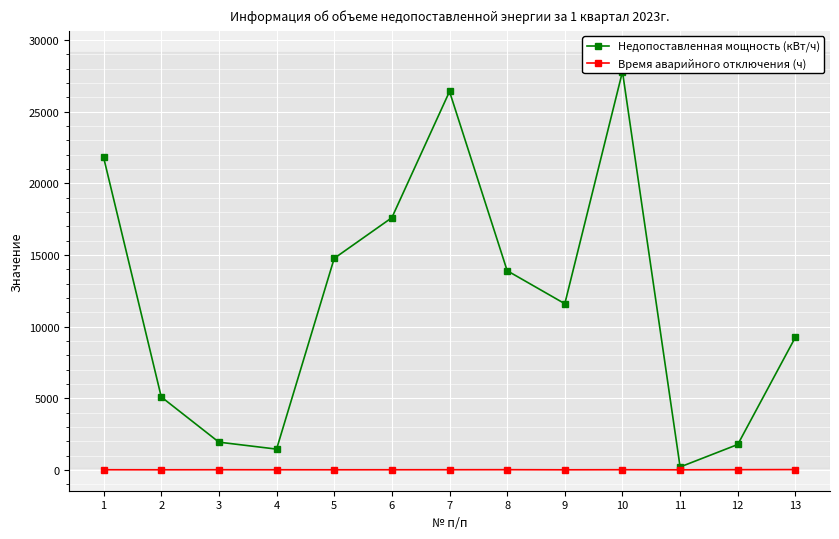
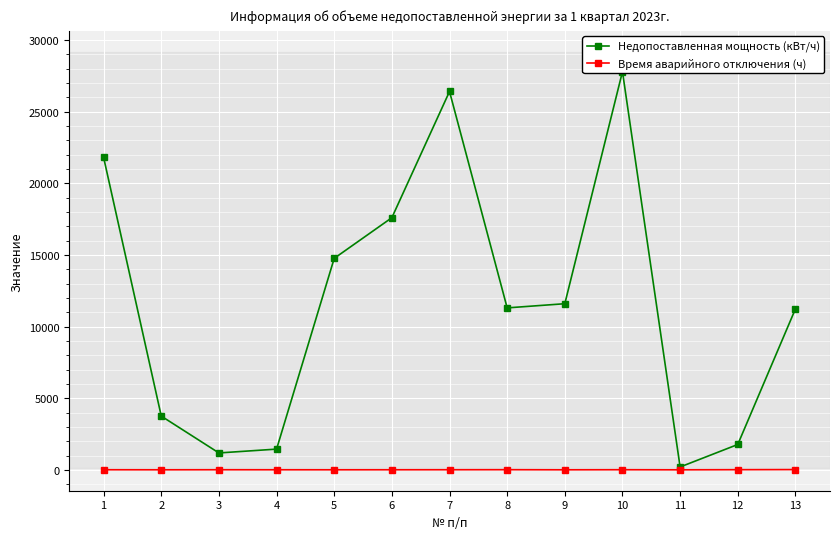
  {
    "Недопоставленная мощность (кВт/ч)": {
      "1": 21800,
-     "2": 5100,
-     "3": 1900,
+     "2": 3800,
+     "3": 1200,
      "4": 1400,
      "5": 14800,
      "6": 17600,
      "7": 26400,
-     "8": 13900,
+     "8": 11300,
      "9": 11600,
      "11": 200,
      "12": 1800,
-     "13": 9300
+     "13": 11200
    },
    "Время аварийного отключения (ч)": {
      "1": 0,
      "2": 0,
      "3": 0,
      "4": 0,
      "5": 0,
      "6": 0,
      "7": 0,
      "8": 0,
      "9": 0,
      "10": 0,
      "11": 0,
      "12": 0,
      "13": 0
    }
  }
